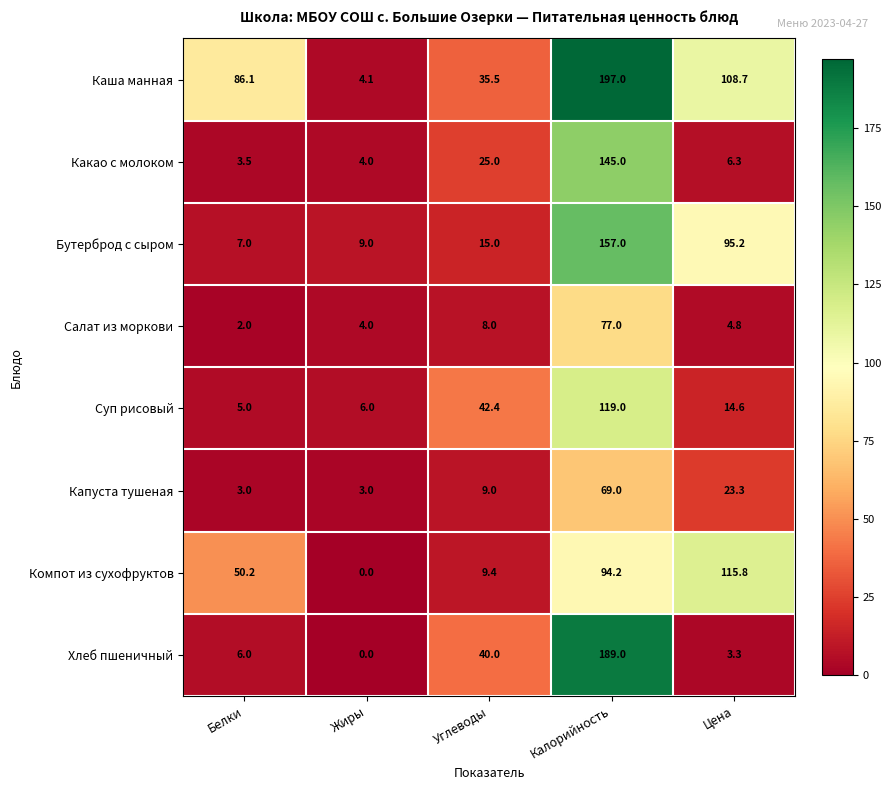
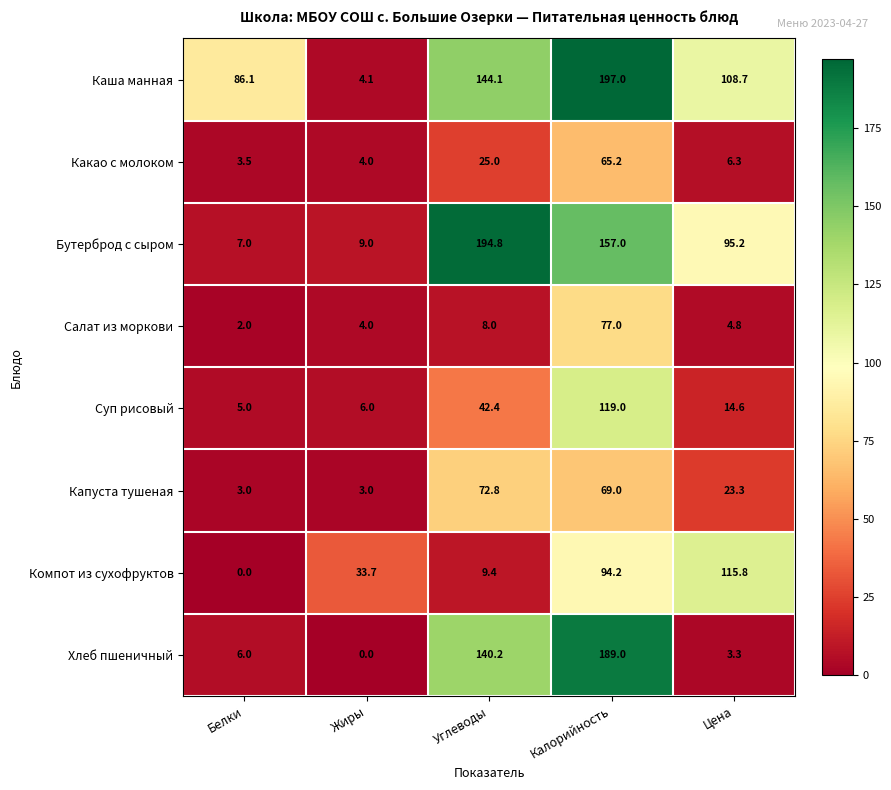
  {
    "Каша манная": {
      "Белки": 86.1,
      "Жиры": 4.1,
-     "Углеводы": 35.5,
+     "Углеводы": 144.1,
      "Калорийность": 197.0,
      "Цена": 108.7
    },
    "Какао с молоком": {
      "Белки": 3.5,
      "Жиры": 4.0,
      "Углеводы": 25.0,
-     "Калорийность": 145.0,
+     "Калорийность": 65.2,
      "Цена": 6.3
    },
    "Бутерброд с сыром": {
      "Белки": 7.0,
      "Жиры": 9.0,
-     "Углеводы": 15.0,
+     "Углеводы": 194.8,
      "Калорийность": 157.0,
      "Цена": 95.2
    },
    "Салат из моркови": {
      "Белки": 2.0,
      "Жиры": 4.0,
      "Углеводы": 8.0,
      "Калорийность": 77.0,
      "Цена": 4.8
    },
    "Суп рисовый": {
      "Белки": 5.0,
      "Жиры": 6.0,
      "Углеводы": 42.4,
      "Калорийность": 119.0,
      "Цена": 14.6
    },
    "Капуста тушеная": {
      "Белки": 3.0,
      "Жиры": 3.0,
-     "Углеводы": 9.0,
+     "Углеводы": 72.8,
      "Калорийность": 69.0,
      "Цена": 23.3
    },
    "Компот из сухофруктов": {
-     "Белки": 50.2,
-     "Жиры": 0.0,
+     "Белки": 0.0,
+     "Жиры": 33.7,
      "Углеводы": 9.4,
      "Калорийность": 94.2,
      "Цена": 115.8
    },
    "Хлеб пшеничный": {
      "Белки": 6.0,
      "Жиры": 0.0,
-     "Углеводы": 40.0,
+     "Углеводы": 140.2,
      "Калорийность": 189.0,
      "Цена": 3.3
    }
  }
